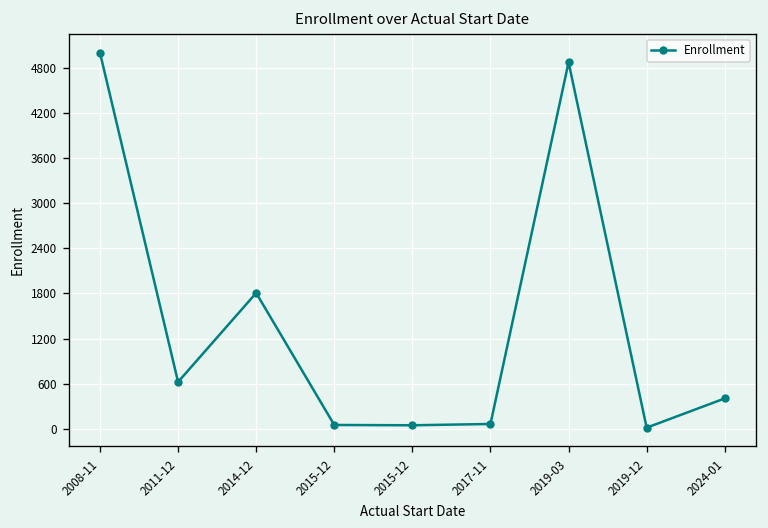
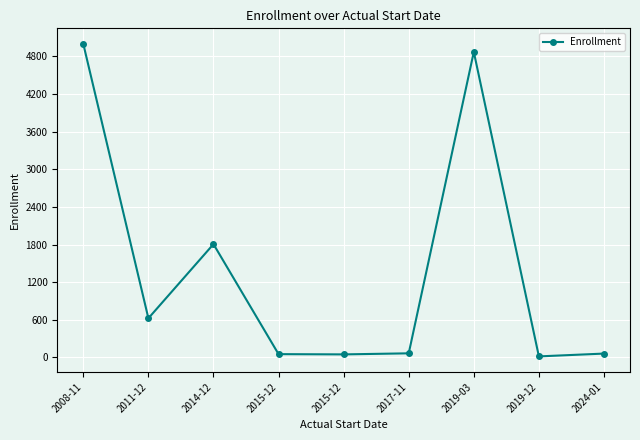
  {
    "2008-11": 5000,
    "2011-12": 600,
    "2014-12": 1800,
    "2017-11": 100,
    "2019-03": 4900,
    "2019-12": 0,
-   "2024-01": 400
+   "2024-01": 100
  }
